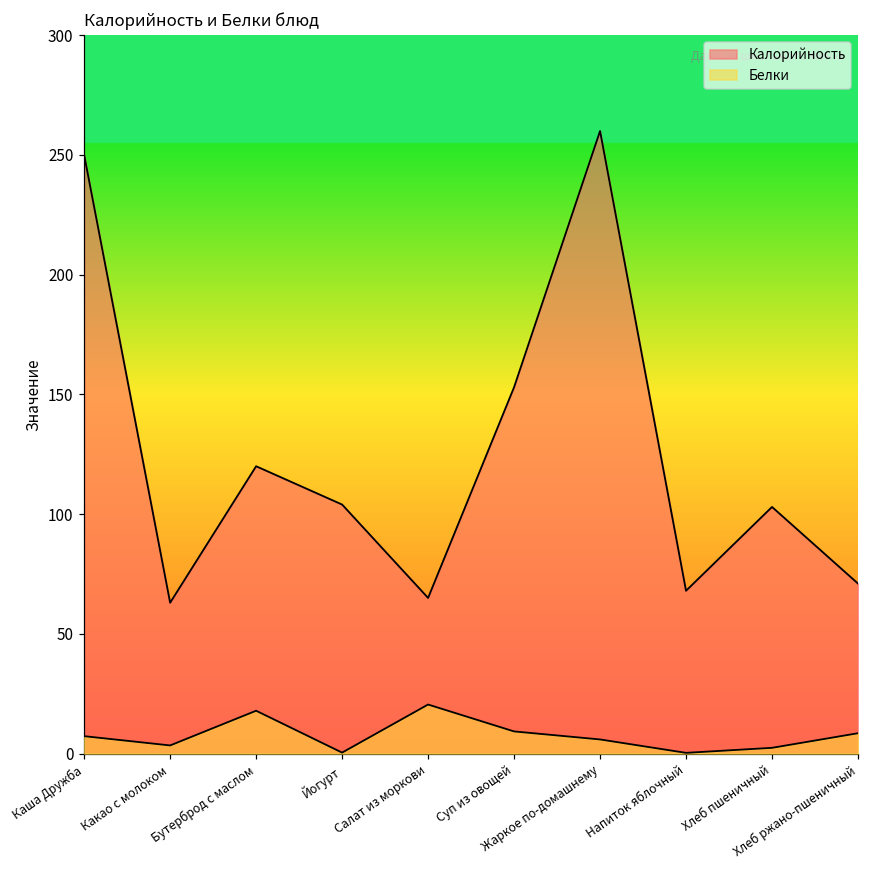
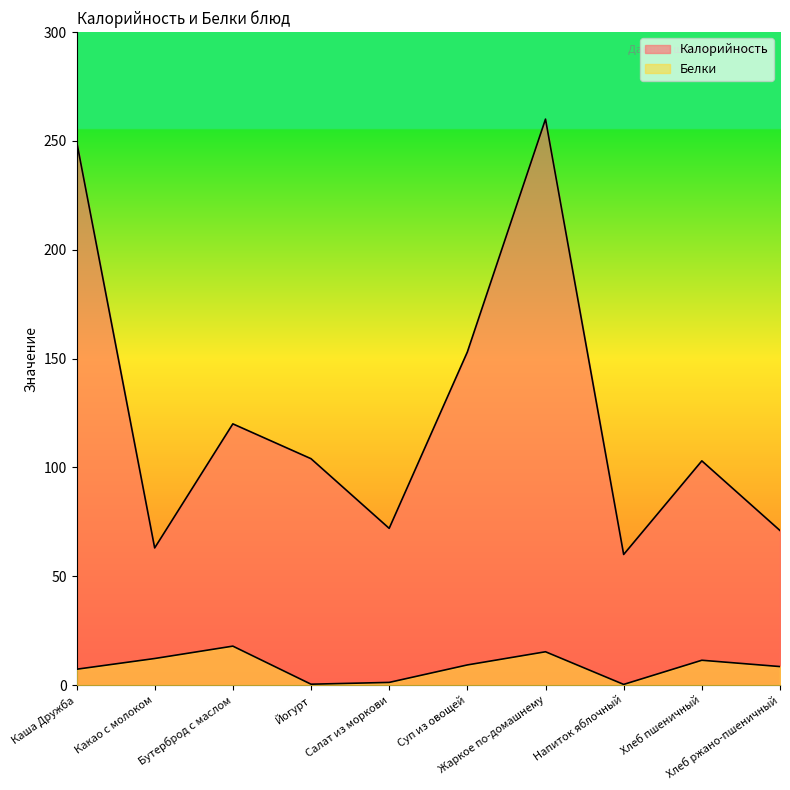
  {
    "Калорийность": {
      "Каша Дружба": 250,
      "Какао с молоком": 63,
      "Бутерброд с маслом": 120,
      "Йогурт": 104,
-     "Салат из моркови": 65,
+     "Салат из моркови": 72,
      "Суп из овощей": 153,
      "Жаркое по-домашнему": 260,
-     "Напиток яблочный": 68,
+     "Напиток яблочный": 60,
      "Хлеб пшеничный": 103,
      "Хлеб ржано-пшеничный": 71
    },
    "Белки": {
      "Каша Дружба": 7,
-     "Какао с молоком": 3,
+     "Какао с молоком": 12,
      "Бутерброд с маслом": 18,
      "Йогурт": 0,
-     "Салат из моркови": 20,
+     "Салат из моркови": 1,
      "Суп из овощей": 9,
-     "Жаркое по-домашнему": 6,
+     "Жаркое по-домашнему": 15,
      "Напиток яблочный": 0,
-     "Хлеб пшеничный": 2,
+     "Хлеб пшеничный": 11,
      "Хлеб ржано-пшеничный": 9
    }
  }
